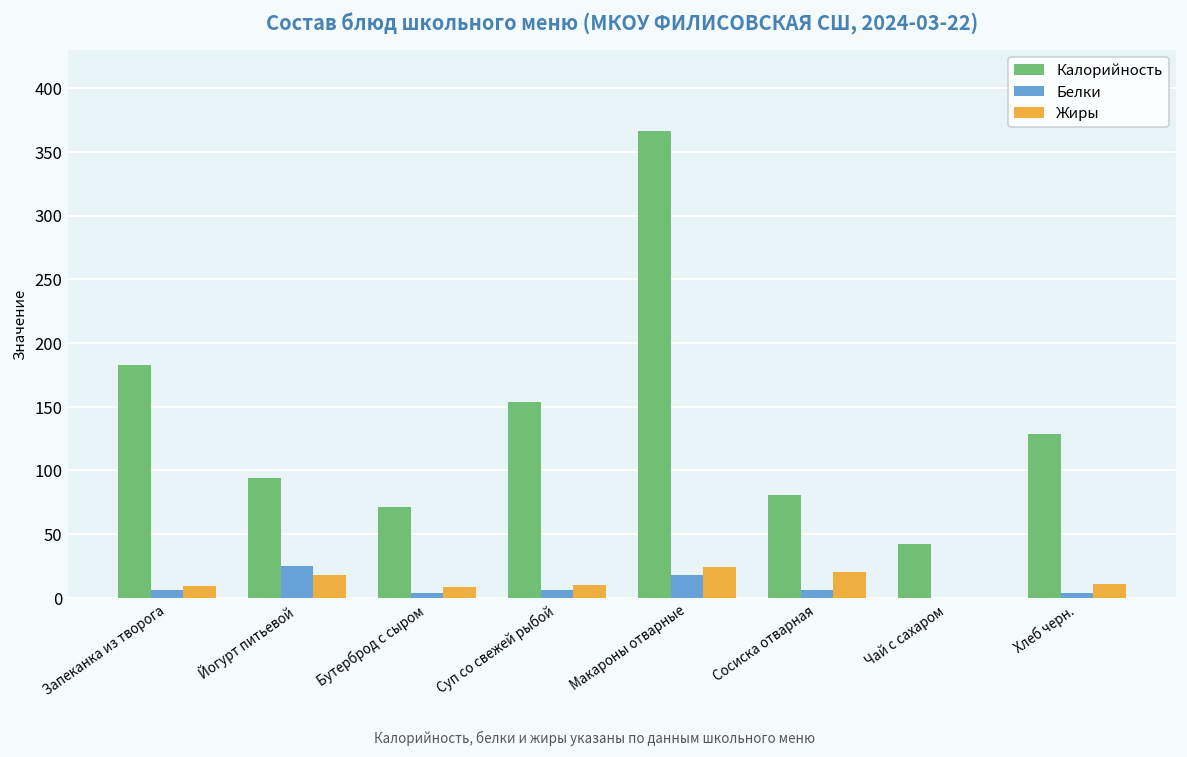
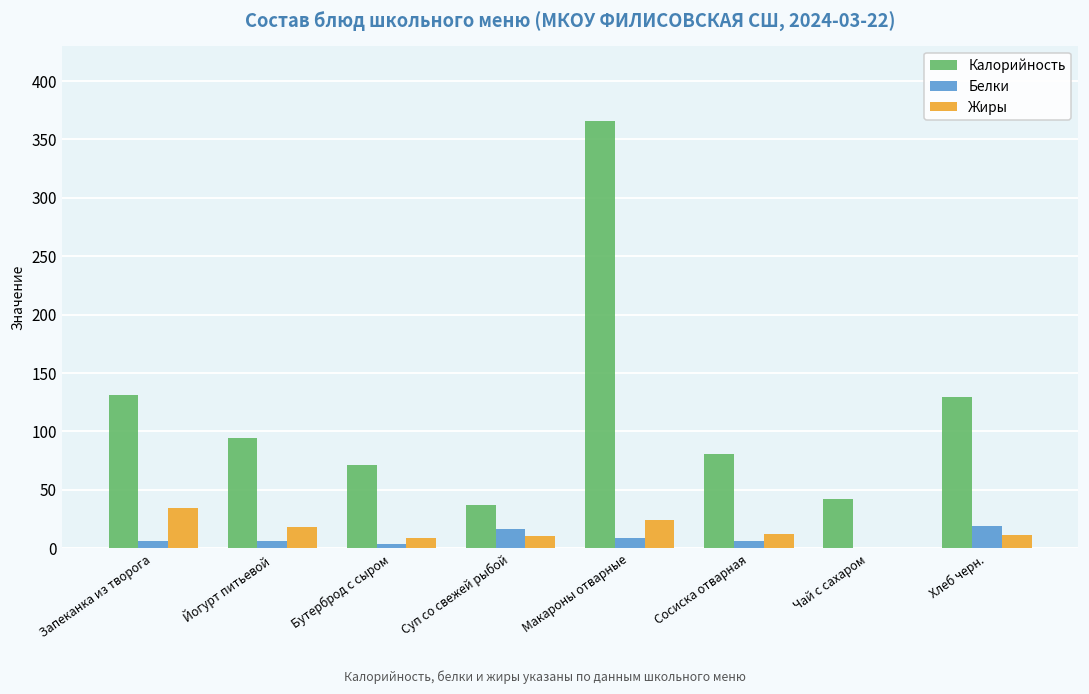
  {
    "Калорийность": {
-     "Запеканка из творога": 183,
+     "Запеканка из творога": 131,
      "Йогурт питьевой": 94,
      "Бутерброд с сыром": 71,
-     "Суп со свежей рыбой": 154,
+     "Суп со свежей рыбой": 37,
      "Макароны отварные": 366,
      "Сосиска отварная": 81,
      "Чай с сахаром": 42,
      "Хлеб черн.": 129
    },
    "Белки": {
      "Запеканка из творога": 6,
-     "Йогурт питьевой": 25,
+     "Йогурт питьевой": 6,
      "Бутерброд с сыром": 4,
-     "Суп со свежей рыбой": 6,
-     "Макароны отварные": 18,
+     "Суп со свежей рыбой": 16,
+     "Макароны отварные": 9,
      "Сосиска отварная": 6,
      "Чай с сахаром": 0,
-     "Хлеб черн.": 4
+     "Хлеб черн.": 19
    },
    "Жиры": {
-     "Запеканка из творога": 9,
+     "Запеканка из творога": 34,
      "Йогурт питьевой": 18,
      "Бутерброд с сыром": 8,
      "Суп со свежей рыбой": 10,
      "Макароны отварные": 24,
-     "Сосиска отварная": 20,
+     "Сосиска отварная": 12,
      "Чай с сахаром": 0,
      "Хлеб черн.": 11
    }
  }
